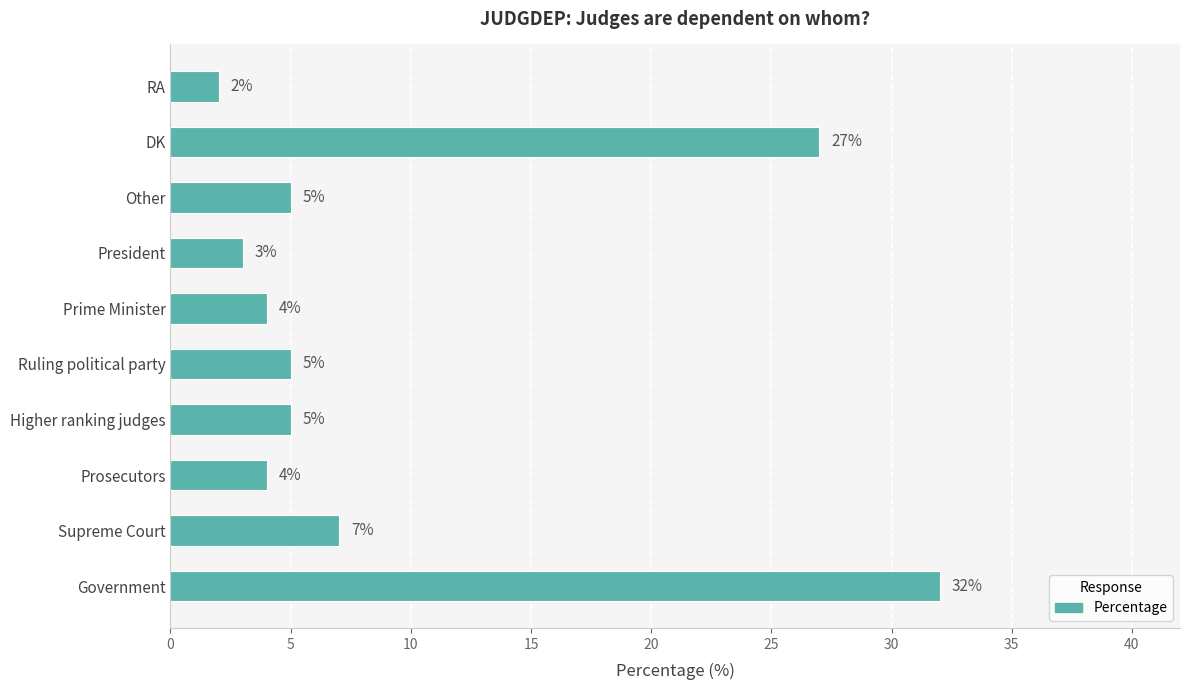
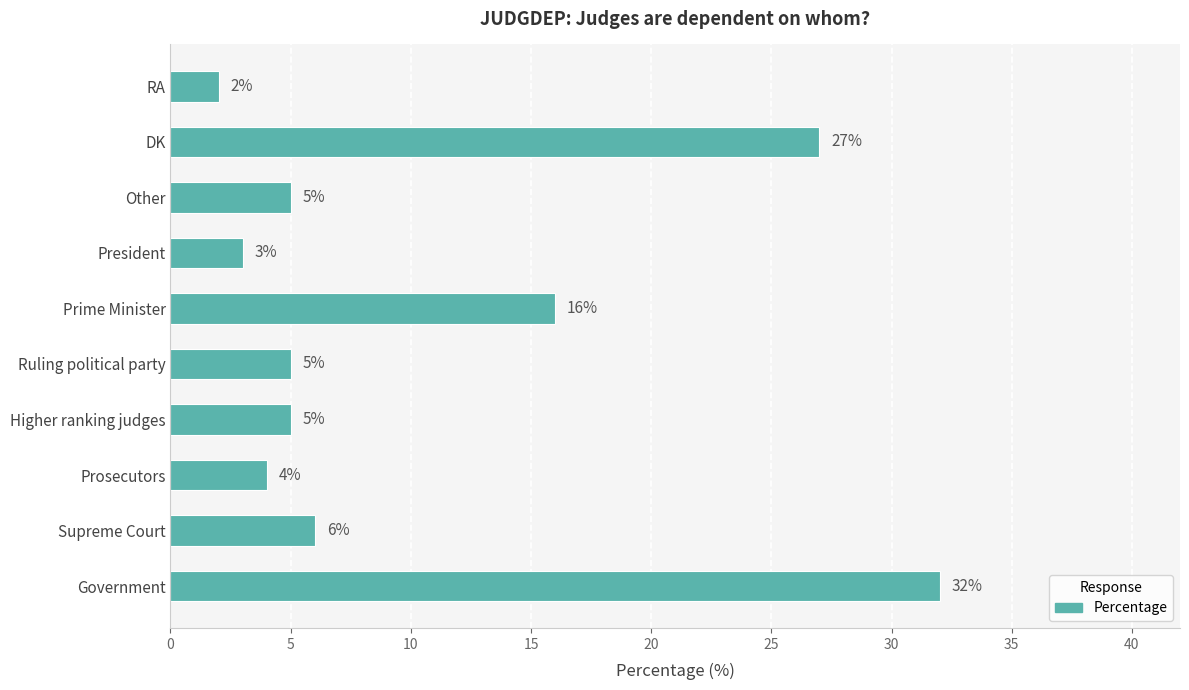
  {
    "RA": "2%",
    "DK": "27%",
    "Other": "5%",
    "President": "3%",
-   "Prime Minister": "4%",
+   "Prime Minister": "16%",
    "Ruling political party": "5%",
    "Higher ranking judges": "5%",
    "Prosecutors": "4%",
-   "Supreme Court": "7%",
+   "Supreme Court": "6%",
    "Government": "32%"
  }
